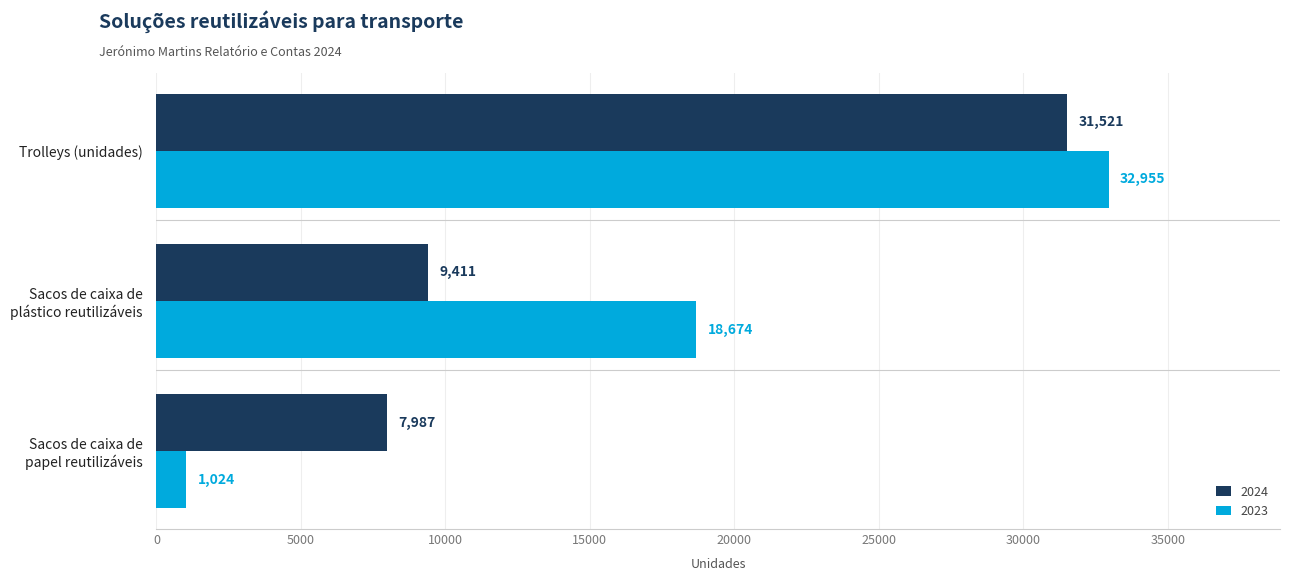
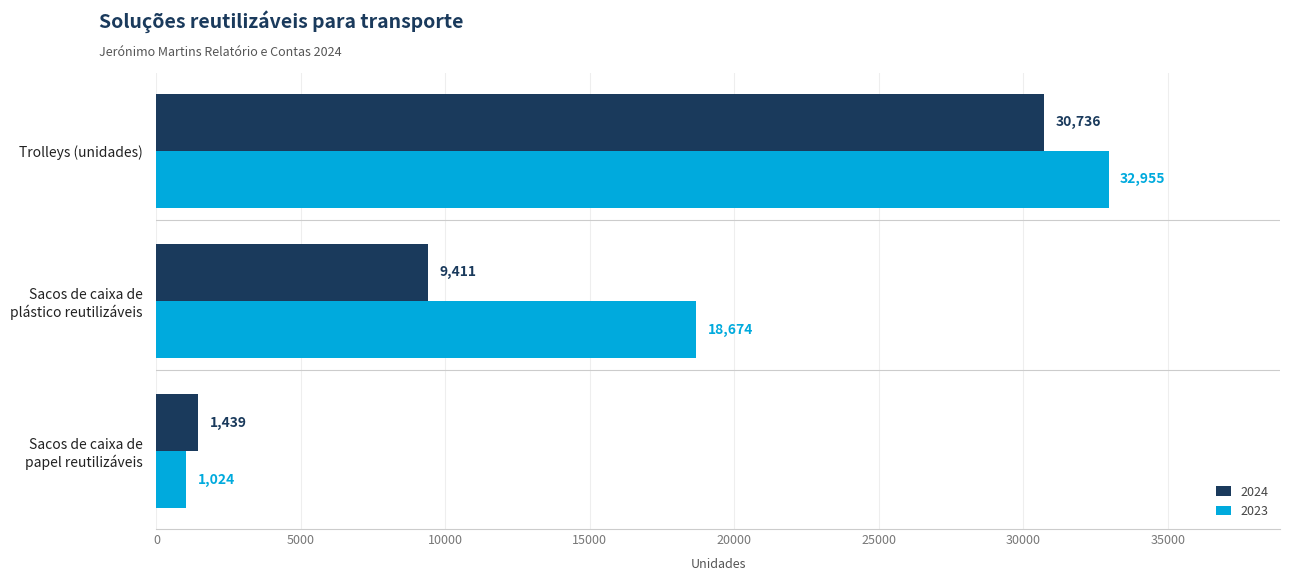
  {
    "2024": {
-     "Trolleys (unidades)": "31,521",
+     "Trolleys (unidades)": "30,736",
      "Sacos de caixa de plástico reutilizáveis": "9,411",
-     "Sacos de caixa de papel reutilizáveis": "7,987"
+     "Sacos de caixa de papel reutilizáveis": "1,439"
    },
    "2023": {
      "Trolleys (unidades)": "32,955",
      "Sacos de caixa de plástico reutilizáveis": "18,674",
      "Sacos de caixa de papel reutilizáveis": "1,024"
    }
  }
